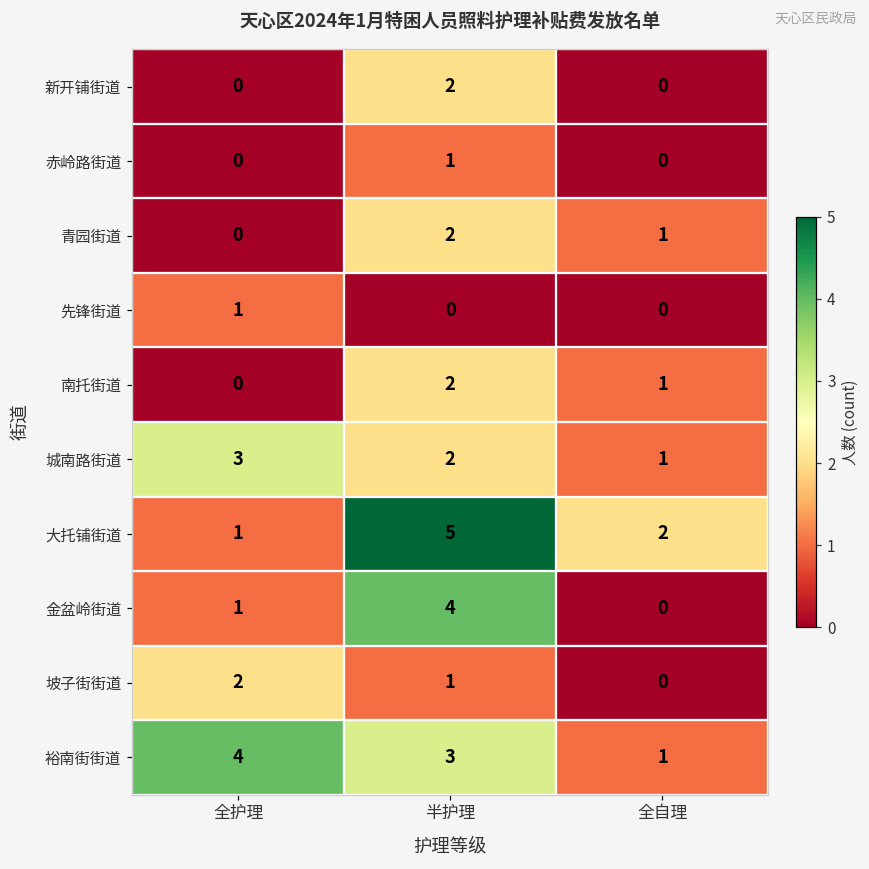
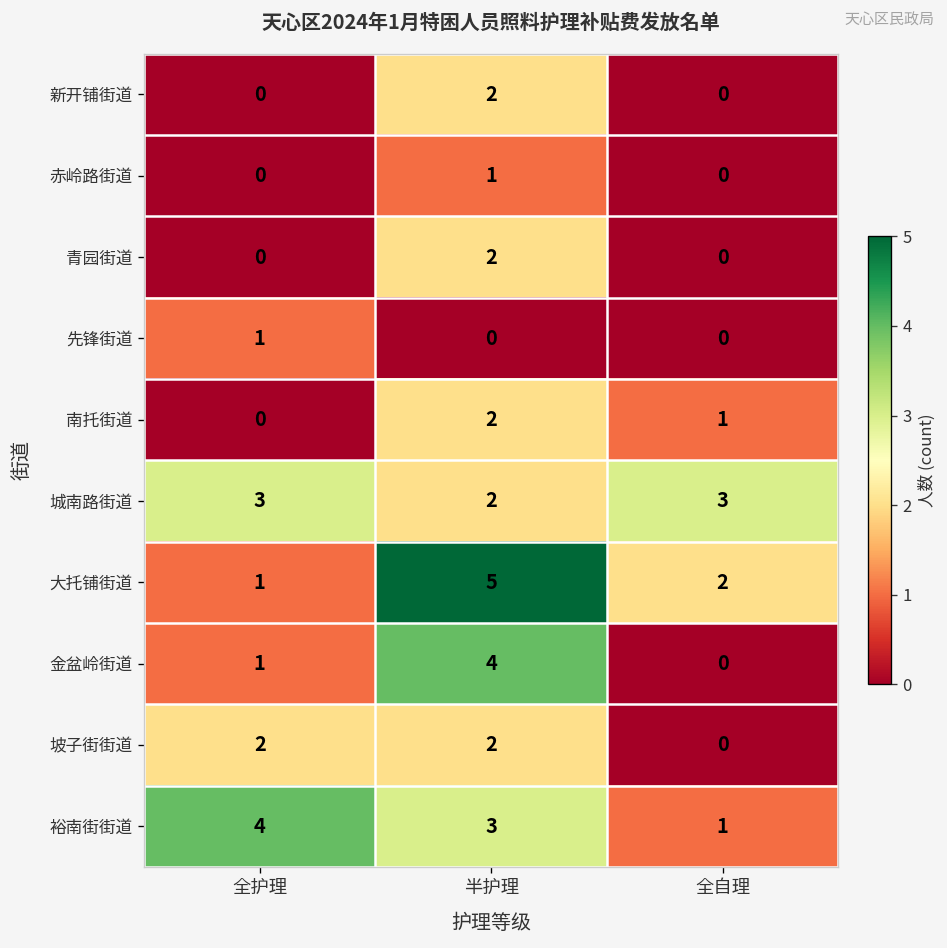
  {
    "新开铺街道": {
      "全护理": 0,
      "半护理": 2,
      "全自理": 0
    },
    "赤岭路街道": {
      "全护理": 0,
      "半护理": 1,
      "全自理": 0
    },
    "青园街道": {
      "全护理": 0,
      "半护理": 2,
-     "全自理": 1
+     "全自理": 0
    },
    "先锋街道": {
      "全护理": 1,
      "半护理": 0,
      "全自理": 0
    },
    "南托街道": {
      "全护理": 0,
      "半护理": 2,
      "全自理": 1
    },
    "城南路街道": {
      "全护理": 3,
      "半护理": 2,
-     "全自理": 1
+     "全自理": 3
    },
    "大托铺街道": {
      "全护理": 1,
      "半护理": 5,
      "全自理": 2
    },
    "金盆岭街道": {
      "全护理": 1,
      "半护理": 4,
      "全自理": 0
    },
    "坡子街街道": {
      "全护理": 2,
-     "半护理": 1,
+     "半护理": 2,
      "全自理": 0
    },
    "裕南街街道": {
      "全护理": 4,
      "半护理": 3,
      "全自理": 1
    }
  }
